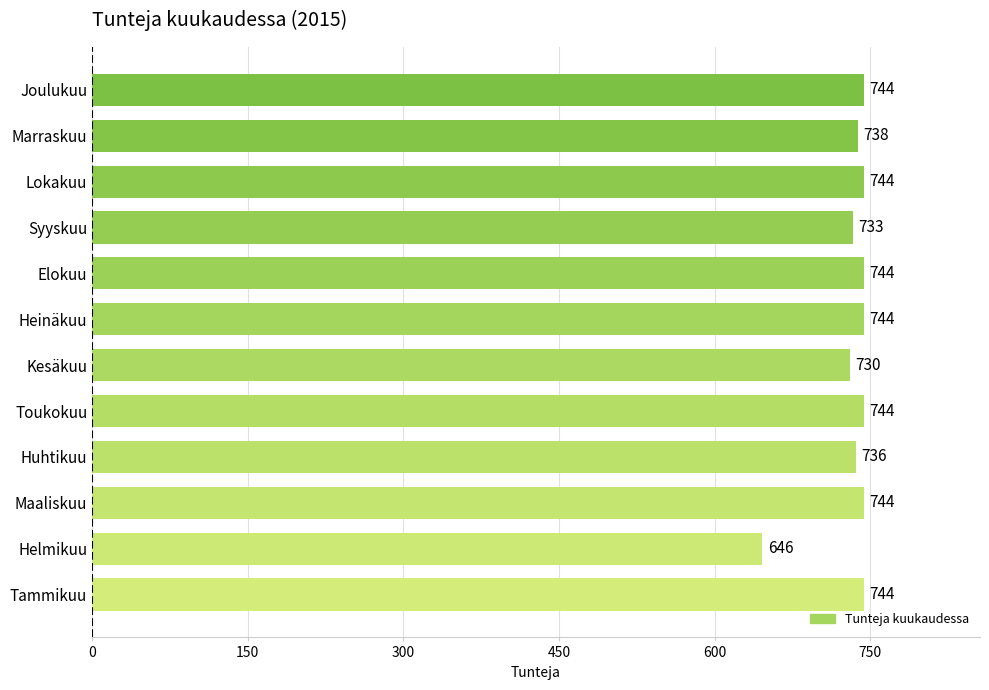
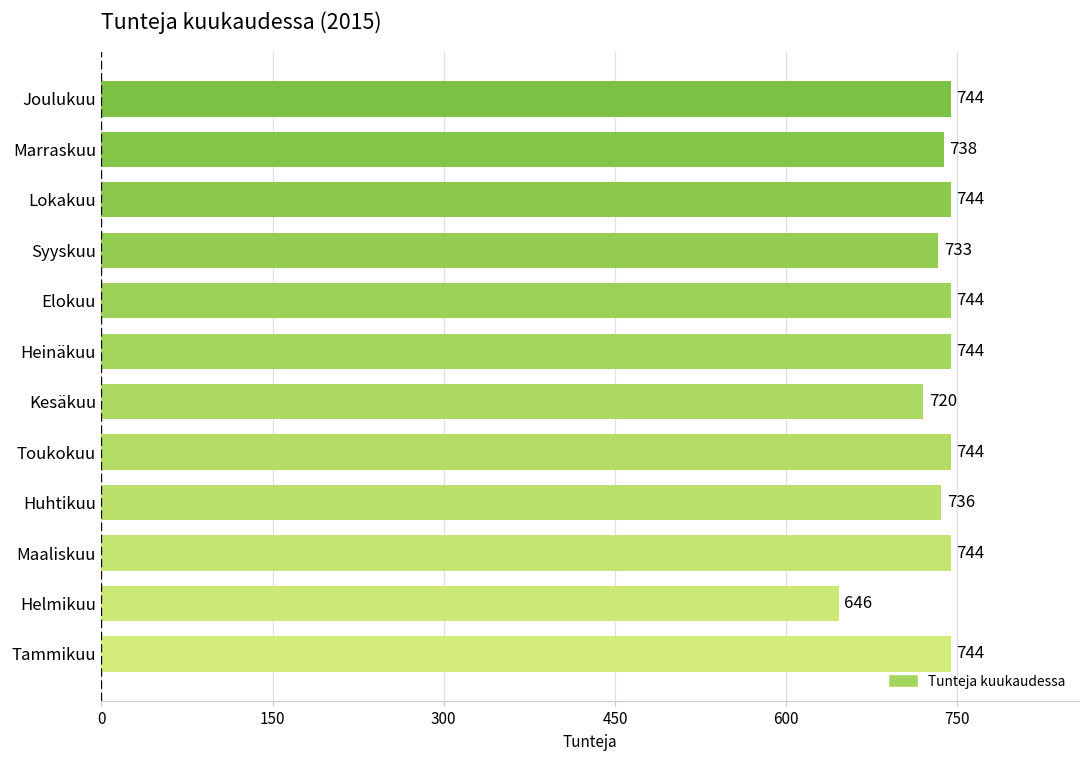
  {
    "Joulukuu": 744,
    "Marraskuu": 738,
    "Lokakuu": 744,
    "Syyskuu": 733,
    "Elokuu": 744,
    "Heinäkuu": 744,
-   "Kesäkuu": 730,
+   "Kesäkuu": 720,
    "Toukokuu": 744,
    "Huhtikuu": 736,
    "Maaliskuu": 744,
    "Helmikuu": 646,
    "Tammikuu": 744
  }
